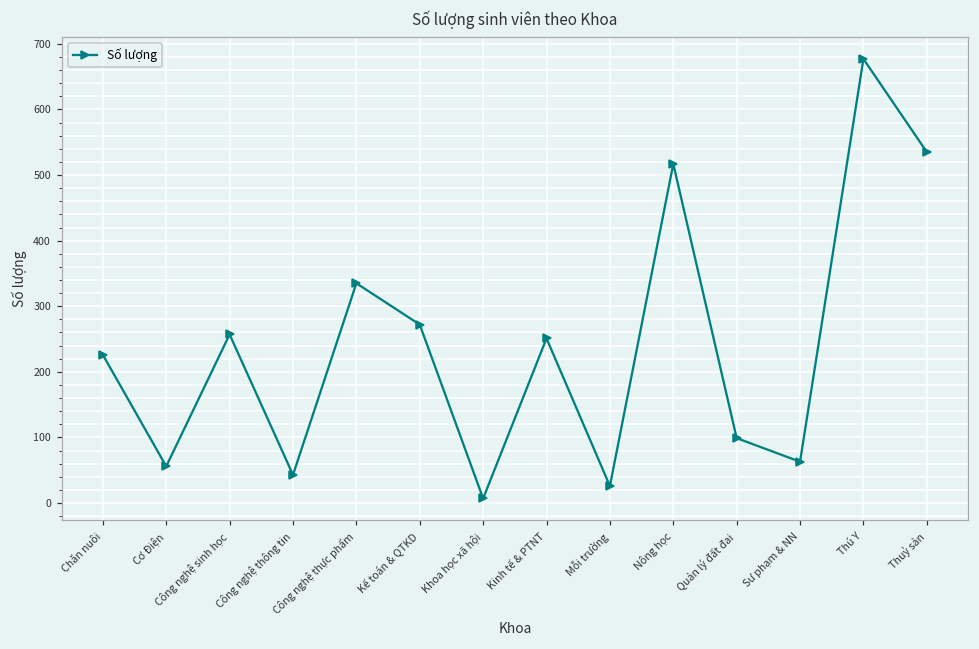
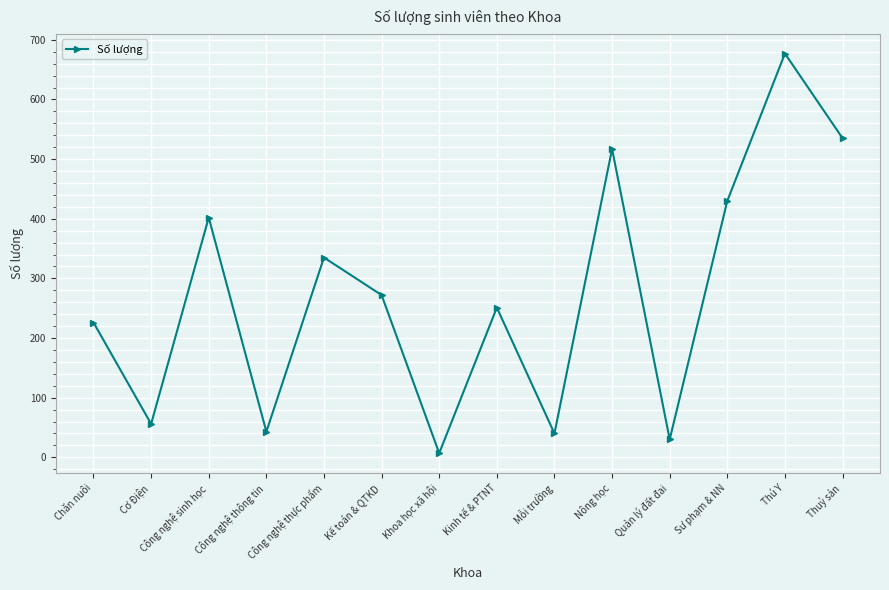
  {
    "Chăn nuôi": 230,
    "Cơ Điện": 60,
-   "Công nghệ sinh học": 260,
+   "Công nghệ sinh học": 400,
    "Công nghệ thông tin": 40,
    "Công nghệ thực phẩm": 340,
    "Kế toán & QTKD": 270,
    "Khoa học xã hội": 10,
    "Kinh tế & PTNT": 250,
-   "Mỗi trường": 30,
+   "Mỗi trường": 40,
    "Nông học": 520,
-   "Quản lý đất đai": 100,
-   "Sư phạm & NN": 60,
+   "Quản lý đất đai": 30,
+   "Sư phạm & NN": 430,
    "Thú Y": 680,
    "Thuỷ sản": 540
  }
